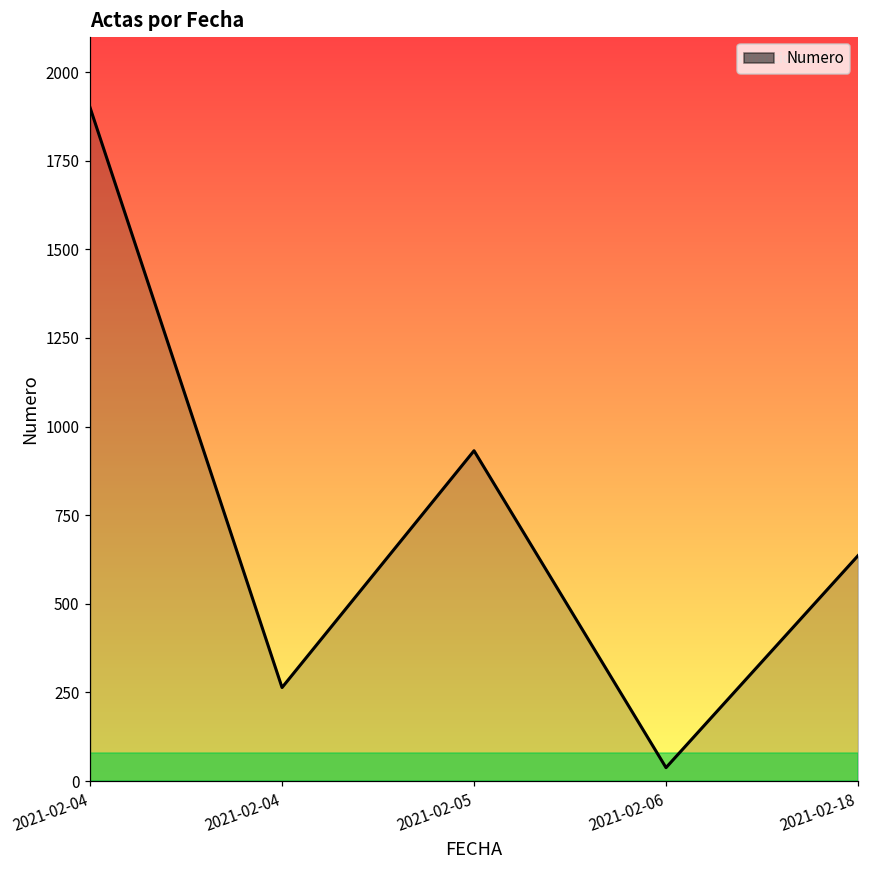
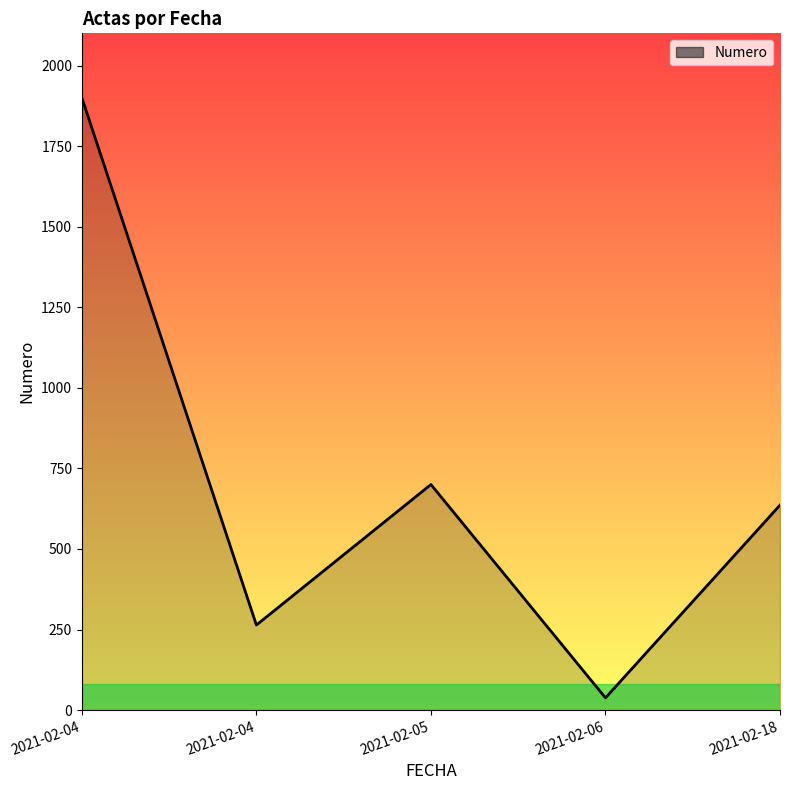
  {
-   "2021-02-05": 930,
+   "2021-02-05": 700,
    "2021-02-18": 640
  }
